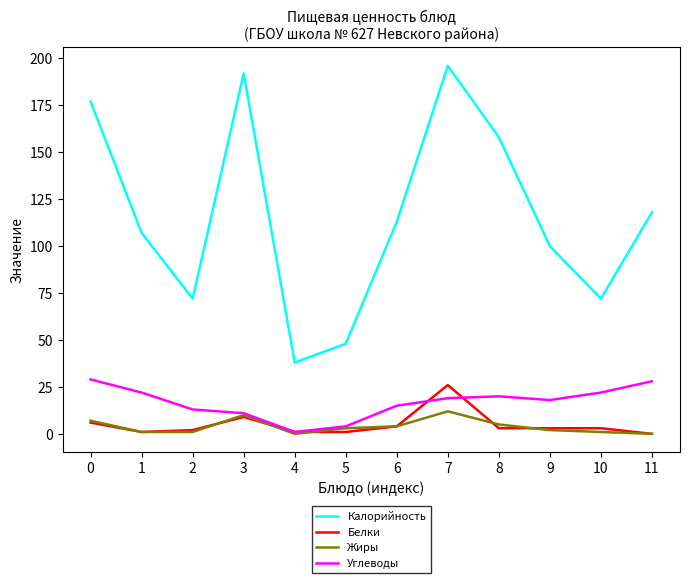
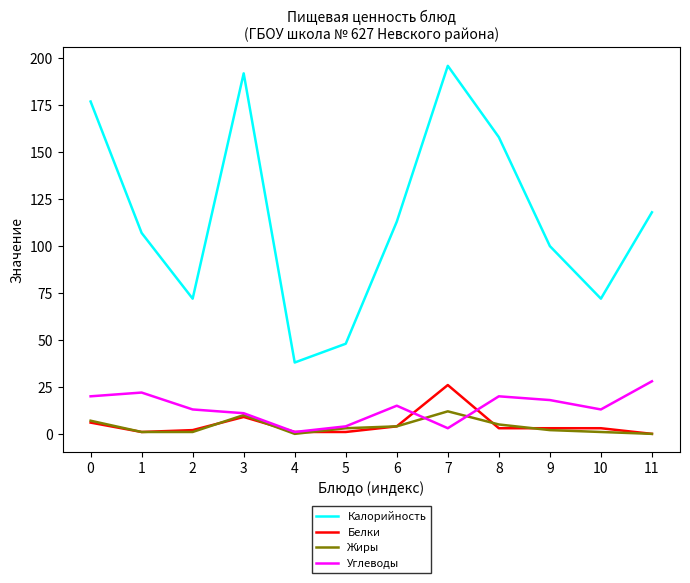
  {
    "Калорийность": {
      "0": 177,
      "1": 107,
      "2": 72,
      "3": 192,
      "4": 38,
      "5": 48,
      "6": 113,
      "7": 196,
      "8": 158,
      "9": 100,
      "10": 72,
      "11": 118
    },
    "Белки": {
      "5": 1,
      "7": 26,
      "8": 3,
      "10": 3
    },
    "Жиры": {
      "7": 12,
      "8": 5,
      "10": 1
    },
    "Углеводы": {
-     "0": 29,
+     "0": 20,
      "1": 22,
      "2": 13,
      "6": 15,
-     "7": 19,
+     "7": 3,
      "8": 20,
      "9": 18,
-     "10": 22,
+     "10": 13,
      "11": 28
    }
  }
